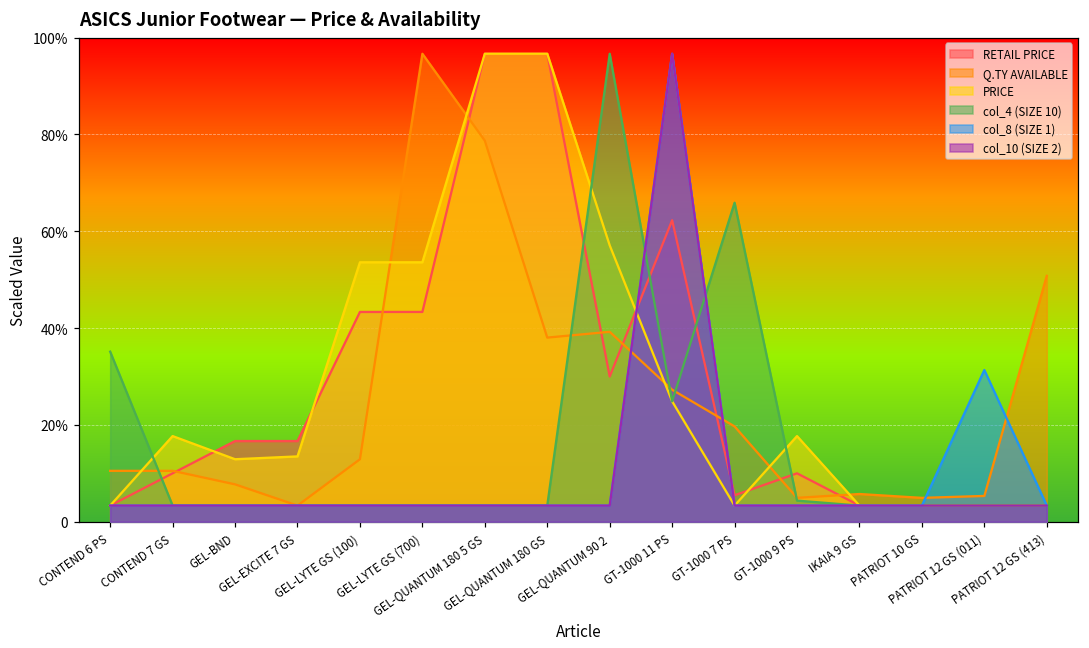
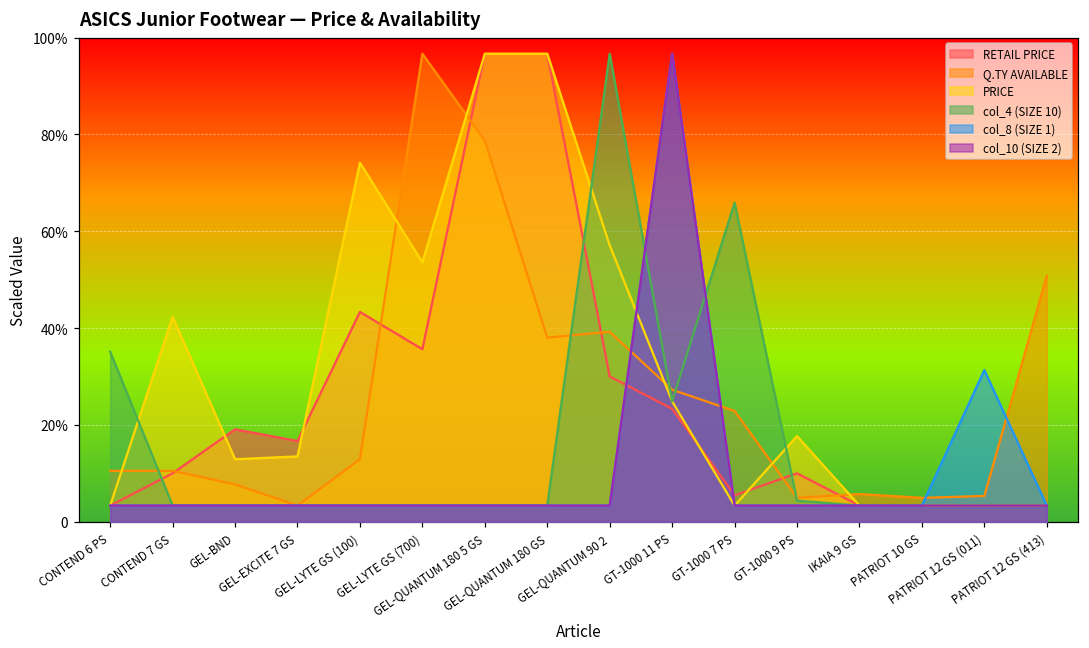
  {
    "RETAIL PRICE": {
-     "GEL-BND": "17%",
+     "GEL-BND": "19%",
      "GEL-EXCITE 7 GS": "17%",
      "GEL-LYTE GS (100)": "43%",
-     "GEL-LYTE GS (700)": "43%",
+     "GEL-LYTE GS (700)": "36%",
      "GEL-QUANTUM 90 2": "30%",
-     "GT-1000 11 PS": "62%",
+     "GT-1000 11 PS": "23%",
      "GT-1000 7 PS": "5%",
      "GT-1000 9 PS": "10%"
    },
    "Q.TY AVAILABLE": {
      "CONTEND 6 PS": "11%",
      "GEL-BND": "8%",
      "GEL-LYTE GS (100)": "13%",
      "GEL-LYTE GS (700)": "97%",
      "GEL-QUANTUM 180 5 GS": "79%",
      "GEL-QUANTUM 180 GS": "38%",
      "GEL-QUANTUM 90 2": "39%",
      "GT-1000 11 PS": "27%",
-     "GT-1000 7 PS": "20%",
+     "GT-1000 7 PS": "23%",
      "IKAIA 9 GS": "6%",
      "PATRIOT 10 GS": "5%",
      "PATRIOT 12 GS (011)": "5%",
      "PATRIOT 12 GS (413)": "51%"
    },
    "PRICE": {
-     "CONTEND 7 GS": "18%",
+     "CONTEND 7 GS": "42%",
      "GEL-BND": "13%",
      "GEL-EXCITE 7 GS": "13%",
-     "GEL-LYTE GS (100)": "54%",
+     "GEL-LYTE GS (100)": "74%",
      "GEL-LYTE GS (700)": "54%",
      "GEL-QUANTUM 90 2": "57%",
      "GT-1000 9 PS": "18%"
    },
    "col_4 (SIZE 10)": {
      "CONTEND 6 PS": "35%",
      "GEL-QUANTUM 90 2": "97%",
      "GT-1000 7 PS": "66%"
    },
    "col_8 (SIZE 1)": {
      "PATRIOT 12 GS (011)": "31%"
    }
  }
